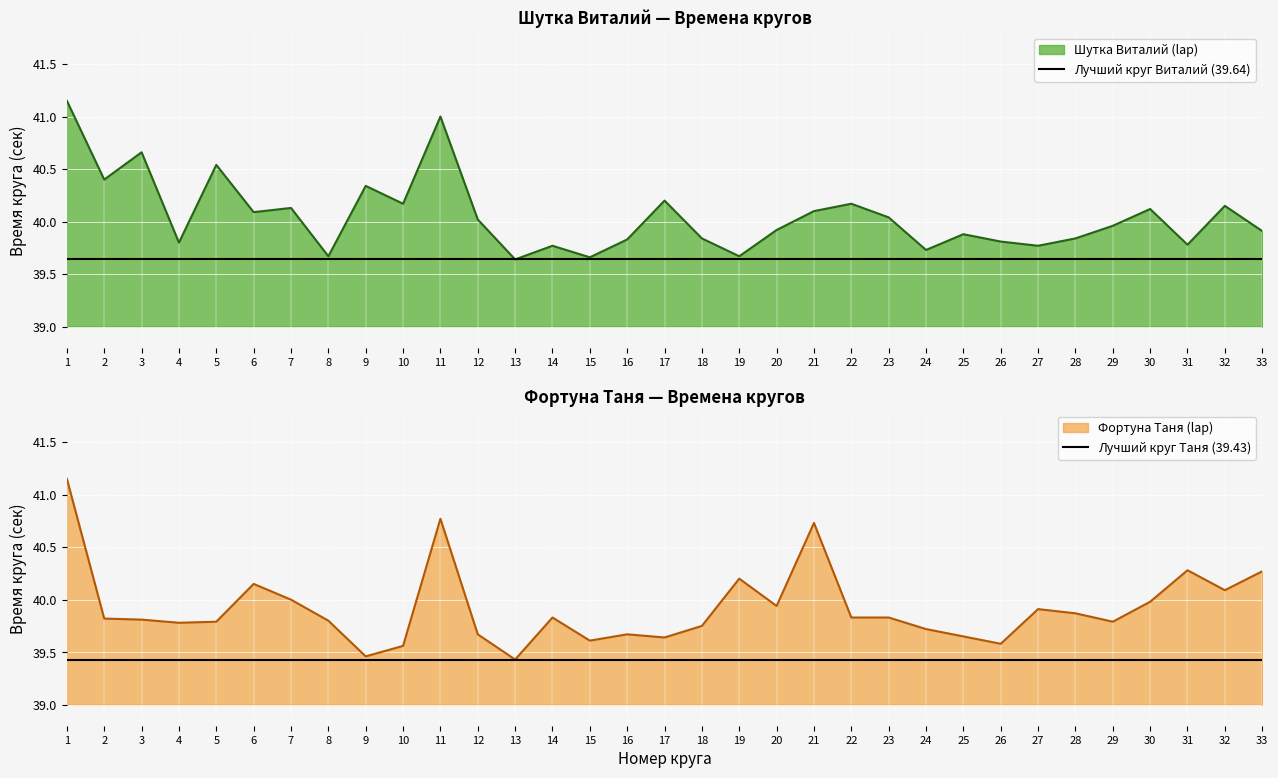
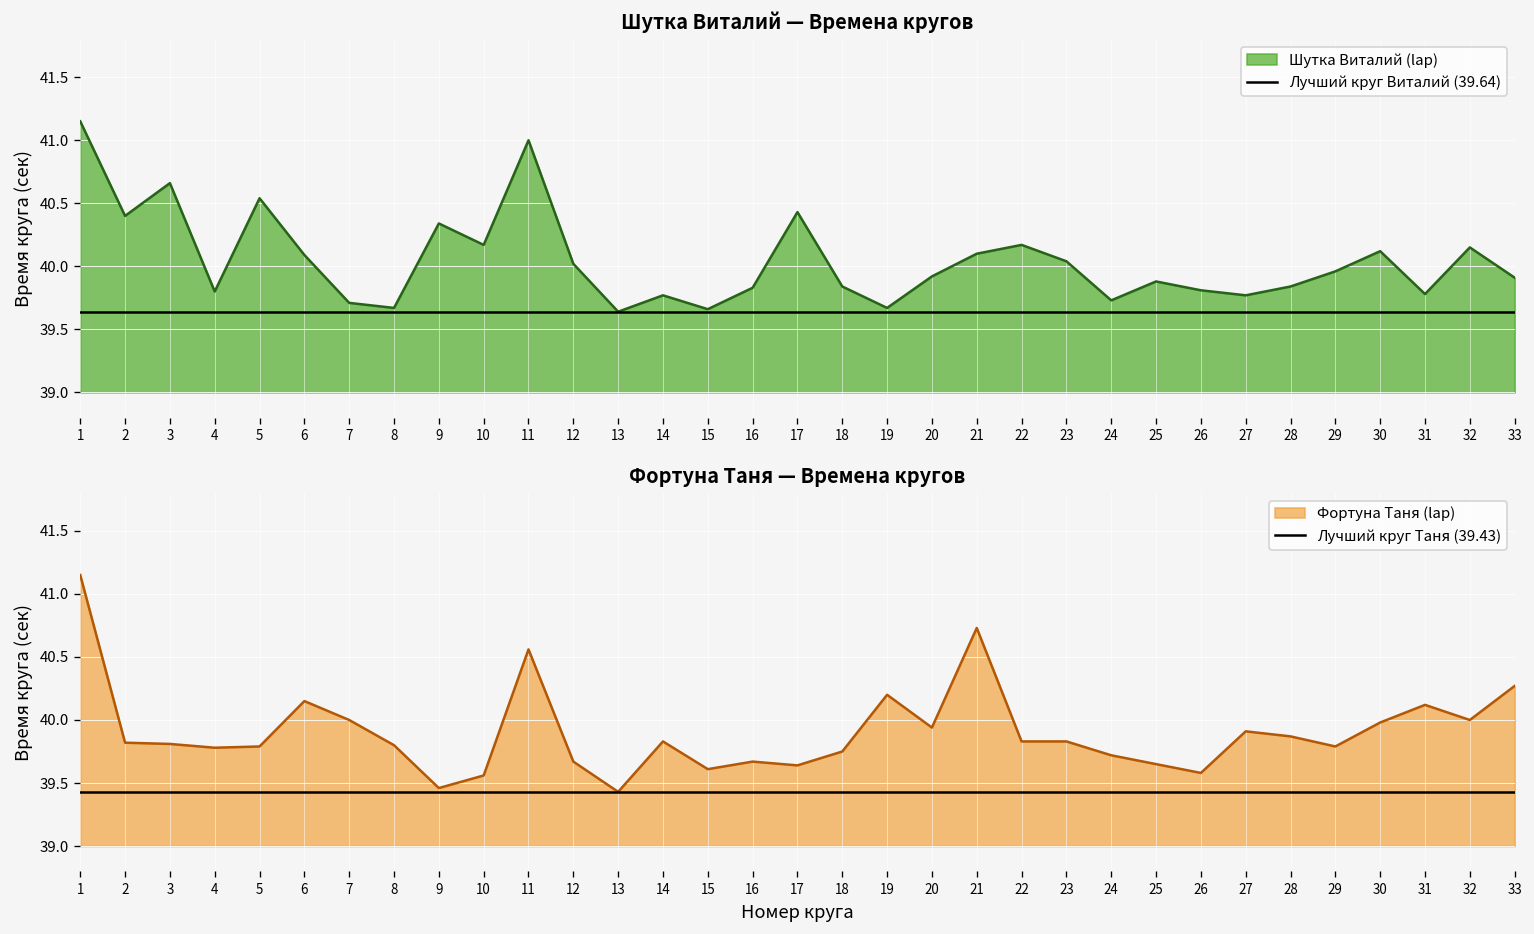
  {
    "Шутка Виталий — Времена кругов": {
      "1": 41.15,
      "2": 40.40,
      "3": 40.66,
      "4": 39.80,
      "5": 40.54,
      "6": 40.09,
-     "7": 40.13,
+     "7": 39.71,
      "8": 39.67,
      "9": 40.34,
      "10": 40.17,
      "11": 41.00,
      "12": 40.02,
      "13": 39.64,
      "14": 39.77,
      "15": 39.66,
      "16": 39.83,
-     "17": 40.20,
+     "17": 40.43,
      "18": 39.84,
      "19": 39.67,
      "20": 39.92,
      "21": 40.10,
      "22": 40.17,
      "23": 40.04,
      "24": 39.73,
      "25": 39.88,
      "26": 39.81,
      "27": 39.77,
      "28": 39.84,
      "29": 39.96,
      "30": 40.12,
      "31": 39.78,
      "32": 40.15,
      "33": 39.91
    },
    "Фортуна Таня — Времена кругов": {
      "1": 41.15,
      "2": 39.82,
      "3": 39.81,
      "4": 39.78,
      "5": 39.79,
      "6": 40.15,
      "7": 40.00,
      "8": 39.80,
      "9": 39.46,
      "10": 39.56,
-     "11": 40.77,
+     "11": 40.56,
      "12": 39.67,
      "13": 39.43,
      "14": 39.83,
      "15": 39.61,
      "16": 39.67,
      "17": 39.64,
      "18": 39.75,
      "19": 40.20,
      "20": 39.94,
      "21": 40.73,
      "22": 39.83,
      "23": 39.83,
      "24": 39.72,
      "25": 39.65,
      "26": 39.58,
      "27": 39.91,
      "28": 39.87,
      "29": 39.79,
      "30": 39.98,
-     "31": 40.28,
-     "32": 40.09,
+     "31": 40.12,
+     "32": 40.00,
      "33": 40.27
    }
  }
